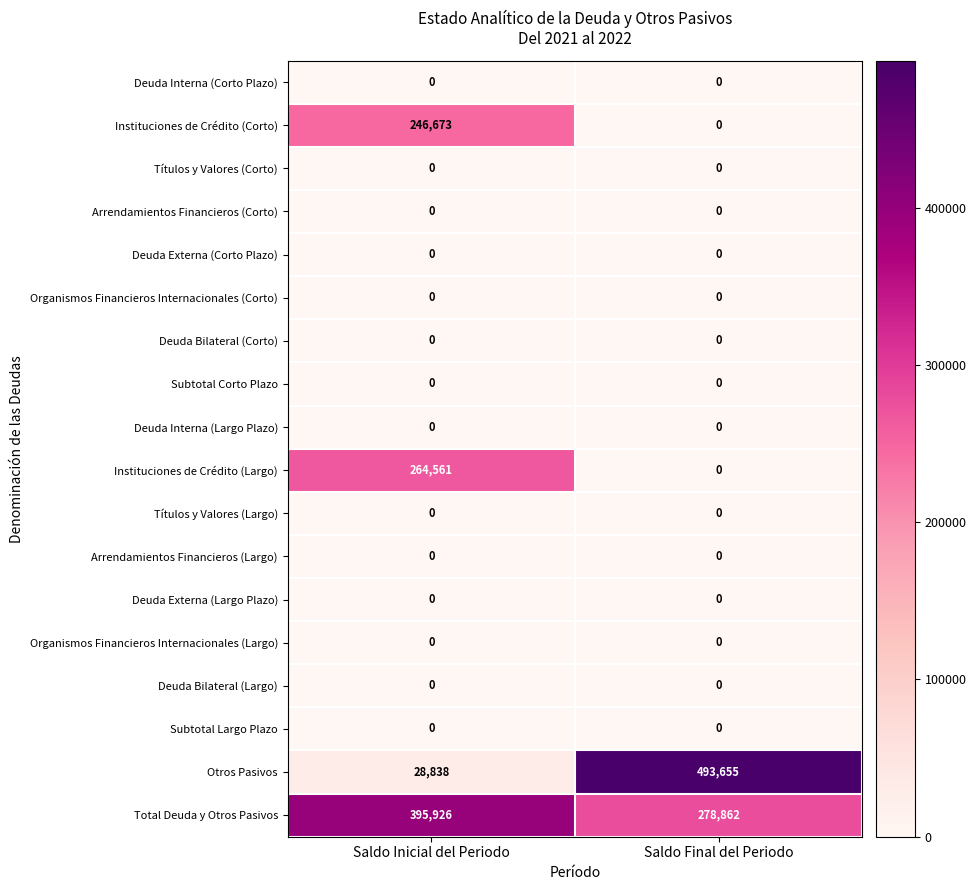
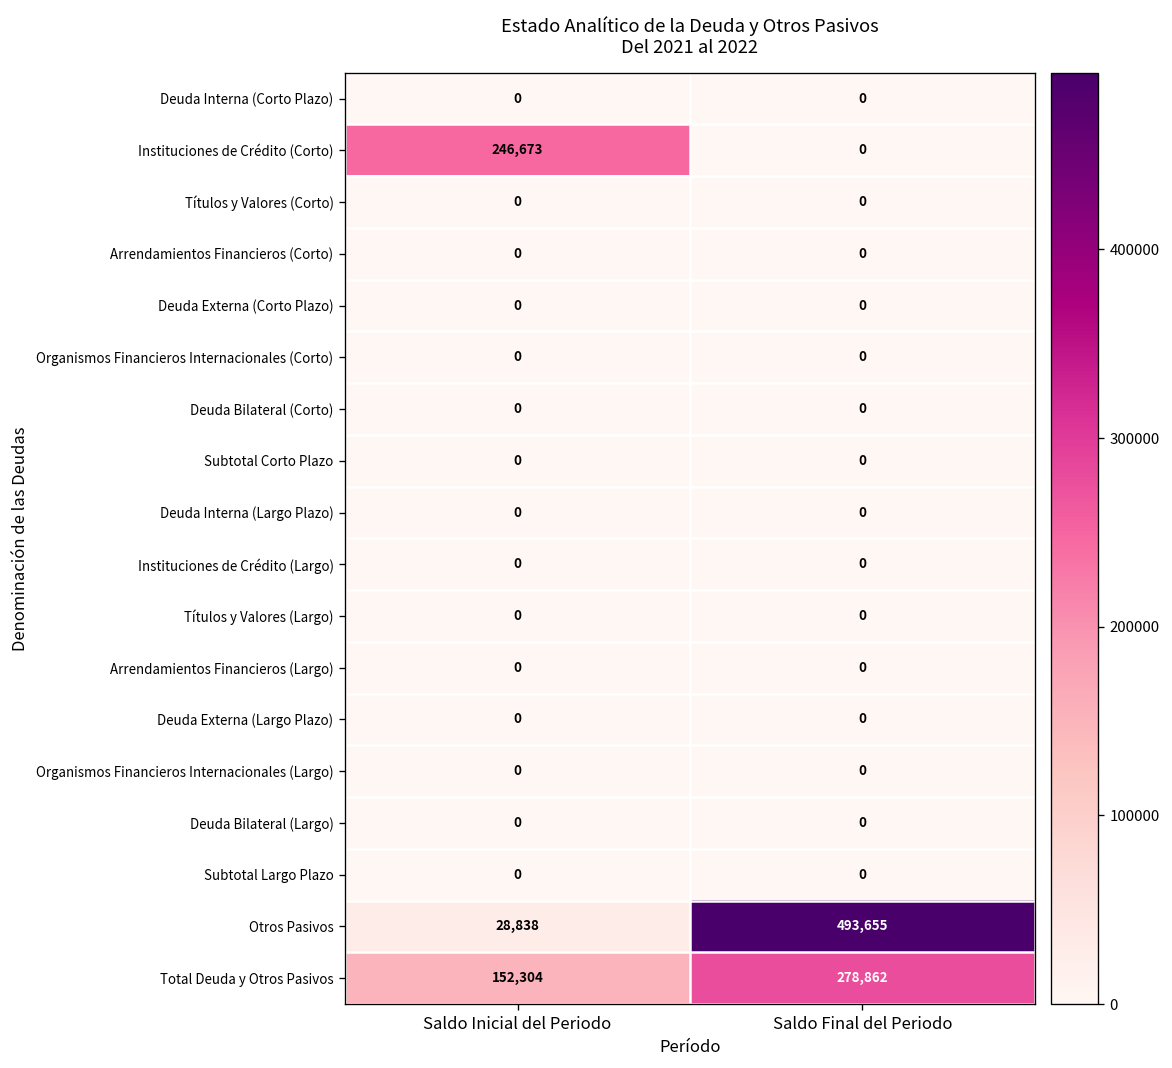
  {
    "Deuda Interna (Corto Plazo)": {
      "Saldo Inicial del Periodo": "0",
      "Saldo Final del Periodo": "0"
    },
    "Instituciones de Crédito (Corto)": {
      "Saldo Inicial del Periodo": "246,673",
      "Saldo Final del Periodo": "0"
    },
    "Títulos y Valores (Corto)": {
      "Saldo Inicial del Periodo": "0",
      "Saldo Final del Periodo": "0"
    },
    "Arrendamientos Financieros (Corto)": {
      "Saldo Inicial del Periodo": "0",
      "Saldo Final del Periodo": "0"
    },
    "Deuda Externa (Corto Plazo)": {
      "Saldo Inicial del Periodo": "0",
      "Saldo Final del Periodo": "0"
    },
    "Organismos Financieros Internacionales (Corto)": {
      "Saldo Inicial del Periodo": "0",
      "Saldo Final del Periodo": "0"
    },
    "Deuda Bilateral (Corto)": {
      "Saldo Inicial del Periodo": "0",
      "Saldo Final del Periodo": "0"
    },
    "Subtotal Corto Plazo": {
      "Saldo Inicial del Periodo": "0",
      "Saldo Final del Periodo": "0"
    },
    "Deuda Interna (Largo Plazo)": {
      "Saldo Inicial del Periodo": "0",
      "Saldo Final del Periodo": "0"
    },
    "Instituciones de Crédito (Largo)": {
-     "Saldo Inicial del Periodo": "264,561",
+     "Saldo Inicial del Periodo": "0",
      "Saldo Final del Periodo": "0"
    },
    "Títulos y Valores (Largo)": {
      "Saldo Inicial del Periodo": "0",
      "Saldo Final del Periodo": "0"
    },
    "Arrendamientos Financieros (Largo)": {
      "Saldo Inicial del Periodo": "0",
      "Saldo Final del Periodo": "0"
    },
    "Deuda Externa (Largo Plazo)": {
      "Saldo Inicial del Periodo": "0",
      "Saldo Final del Periodo": "0"
    },
    "Organismos Financieros Internacionales (Largo)": {
      "Saldo Inicial del Periodo": "0",
      "Saldo Final del Periodo": "0"
    },
    "Deuda Bilateral (Largo)": {
      "Saldo Inicial del Periodo": "0",
      "Saldo Final del Periodo": "0"
    },
    "Subtotal Largo Plazo": {
      "Saldo Inicial del Periodo": "0",
      "Saldo Final del Periodo": "0"
    },
    "Otros Pasivos": {
      "Saldo Inicial del Periodo": "28,838",
      "Saldo Final del Periodo": "493,655"
    },
    "Total Deuda y Otros Pasivos": {
-     "Saldo Inicial del Periodo": "395,926",
+     "Saldo Inicial del Periodo": "152,304",
      "Saldo Final del Periodo": "278,862"
    }
  }
